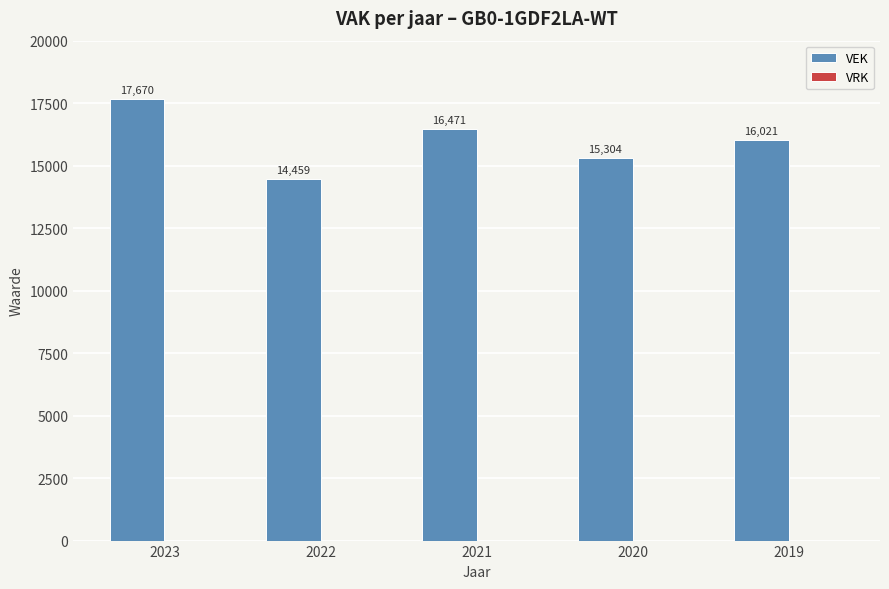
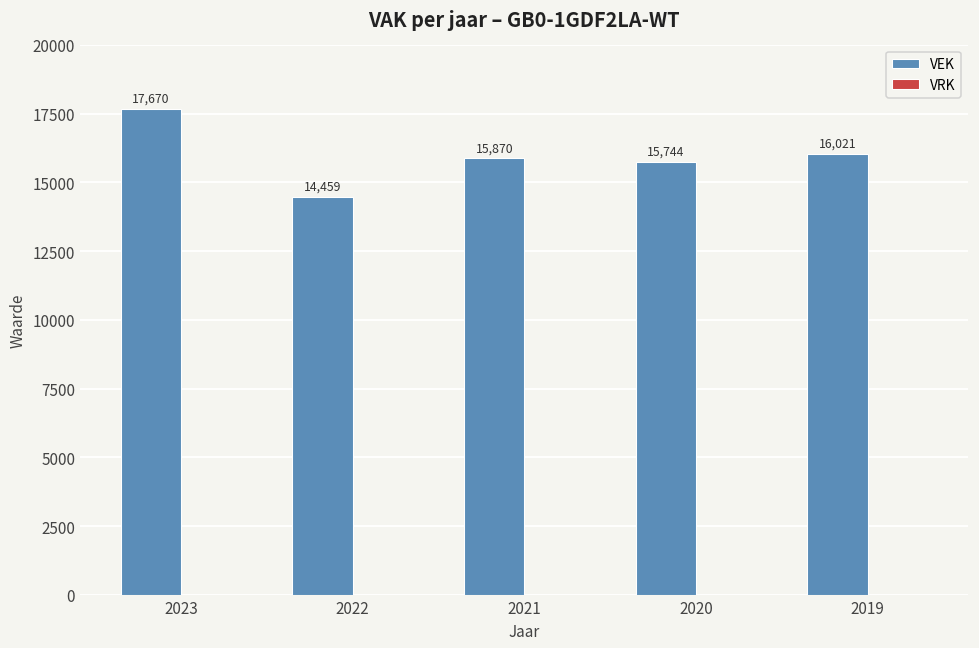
  {
    "VEK": {
      "2023": "17,670",
      "2022": "14,459",
-     "2021": "16,471",
-     "2020": "15,304",
+     "2021": "15,870",
+     "2020": "15,744",
      "2019": "16,021"
    },
    "VRK": {
      "2023": "0",
      "2022": "0",
      "2021": "0",
      "2020": "0",
      "2019": "0"
    }
  }
